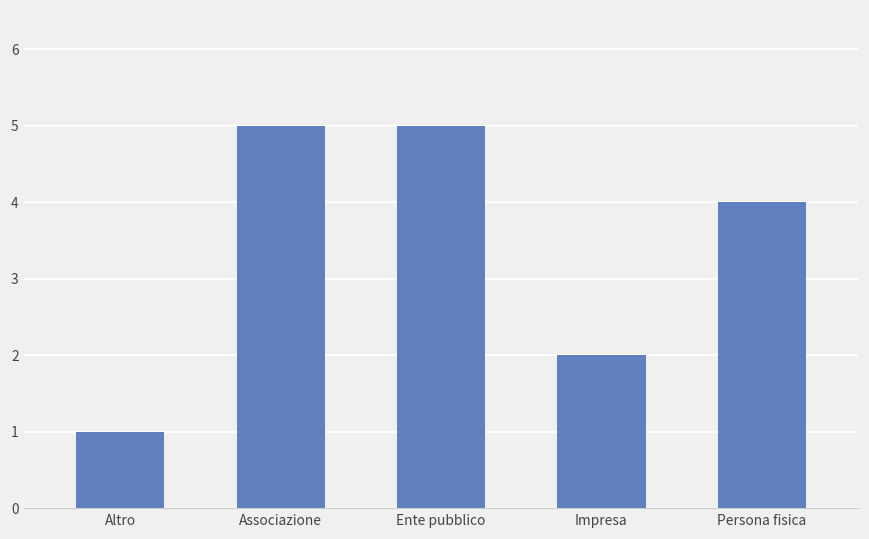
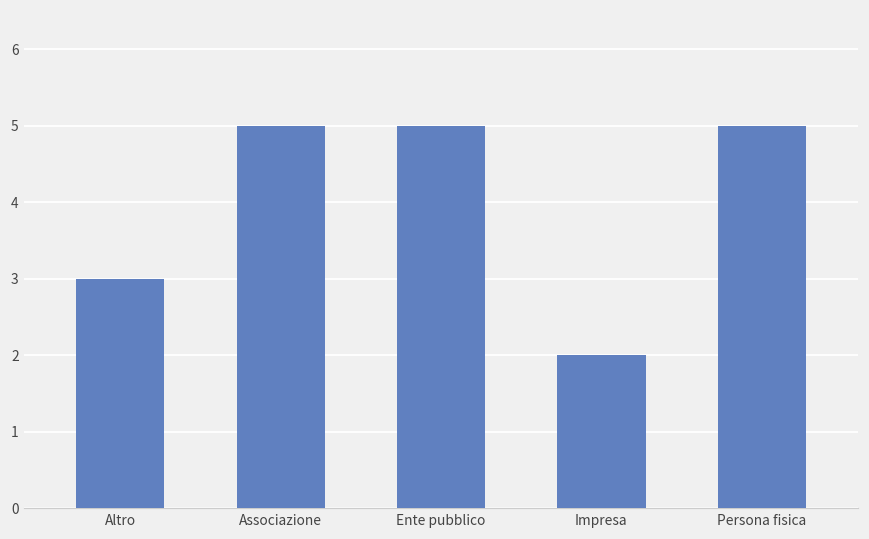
  {
-   "Altro": 1,
+   "Altro": 3,
    "Associazione": 5,
    "Ente pubblico": 5,
    "Impresa": 2,
-   "Persona fisica": 4
+   "Persona fisica": 5
  }
